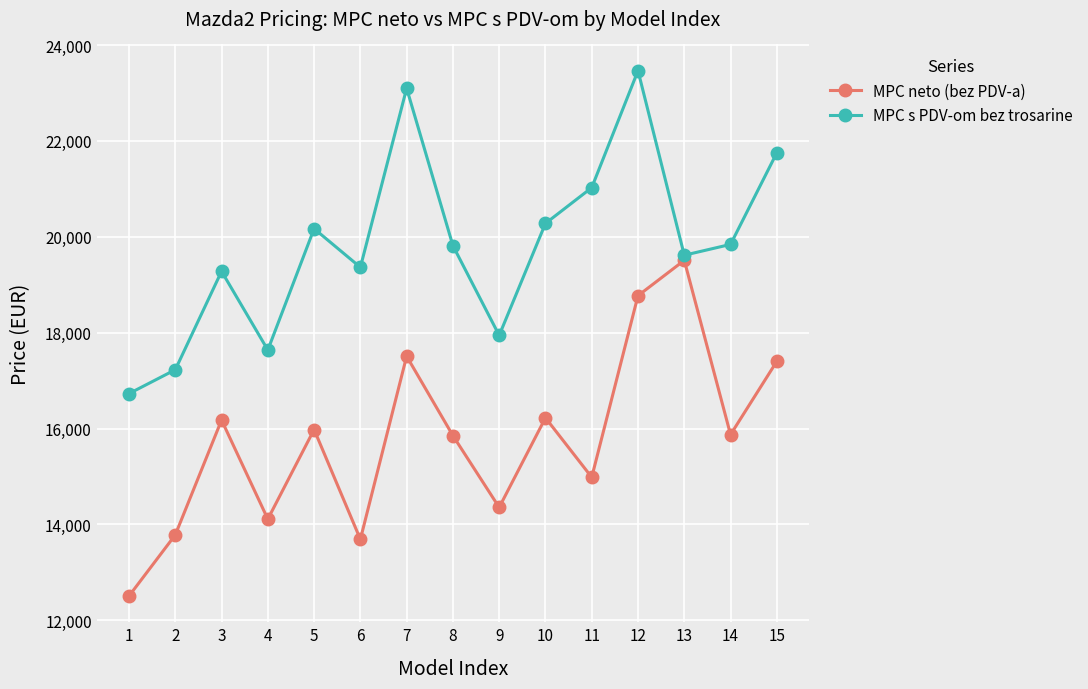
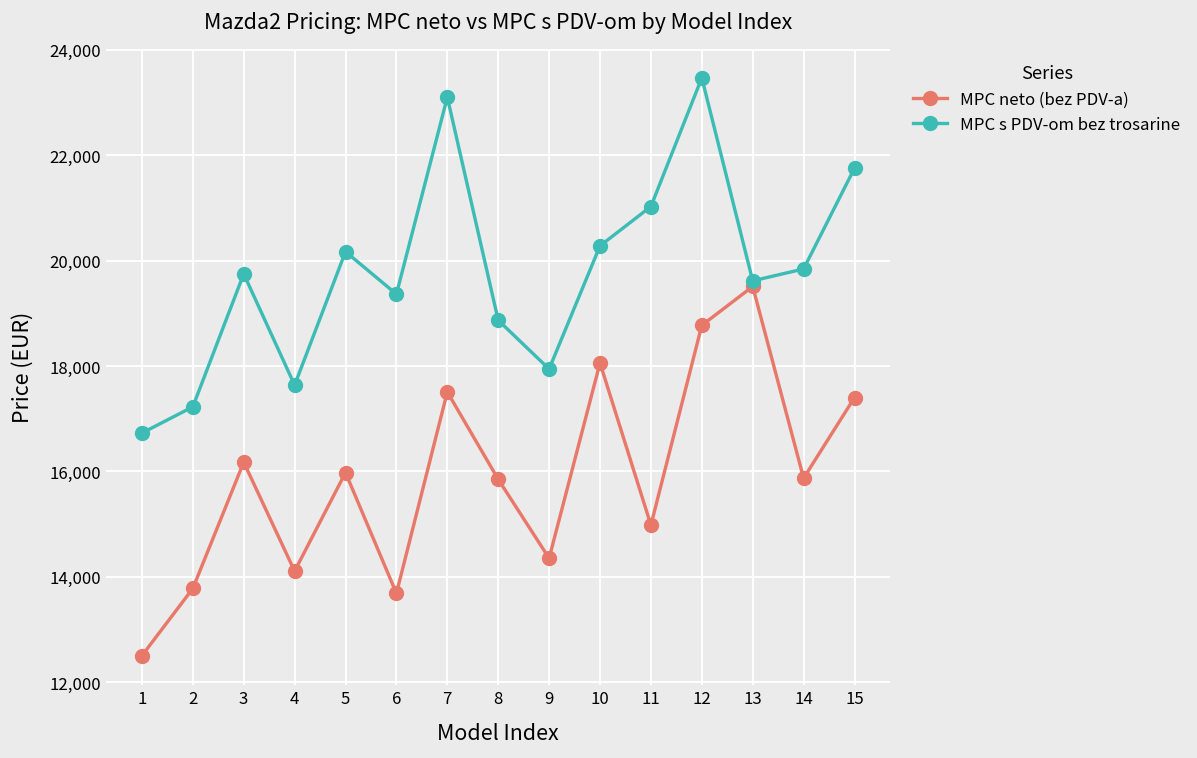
  {
    "MPC neto (bez PDV-a)": {
      "1": "12,500",
      "2": "13,800",
      "3": "16,200",
      "4": "14,100",
      "5": "16,000",
      "6": "13,700",
      "7": "17,500",
      "8": "15,900",
      "9": "14,400",
-     "10": "16,200",
+     "10": "18,100",
      "11": "15,000",
      "12": "18,800",
      "13": "19,500",
      "14": "15,900",
      "15": "17,400"
    },
    "MPC s PDV-om bez trosarine": {
      "1": "16,700",
      "2": "17,200",
-     "3": "19,300",
+     "3": "19,700",
      "4": "17,600",
      "5": "20,200",
      "6": "19,400",
      "7": "23,100",
-     "8": "19,800",
+     "8": "18,900",
      "9": "17,900",
      "10": "20,300",
      "11": "21,000",
      "12": "23,500",
      "13": "19,600",
      "14": "19,800",
      "15": "21,800"
    }
  }
